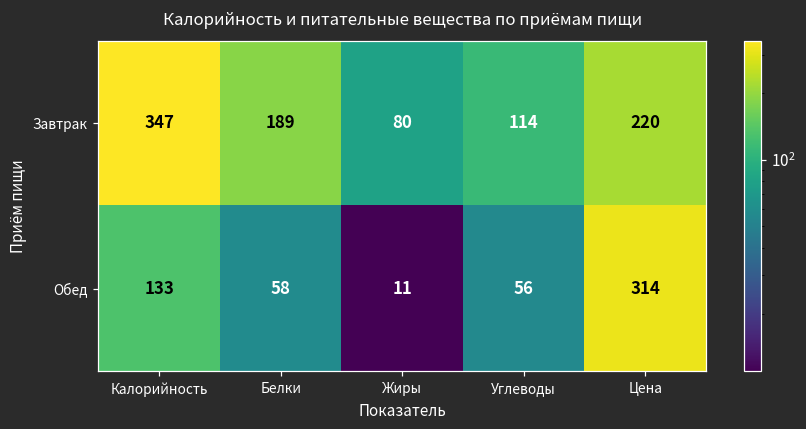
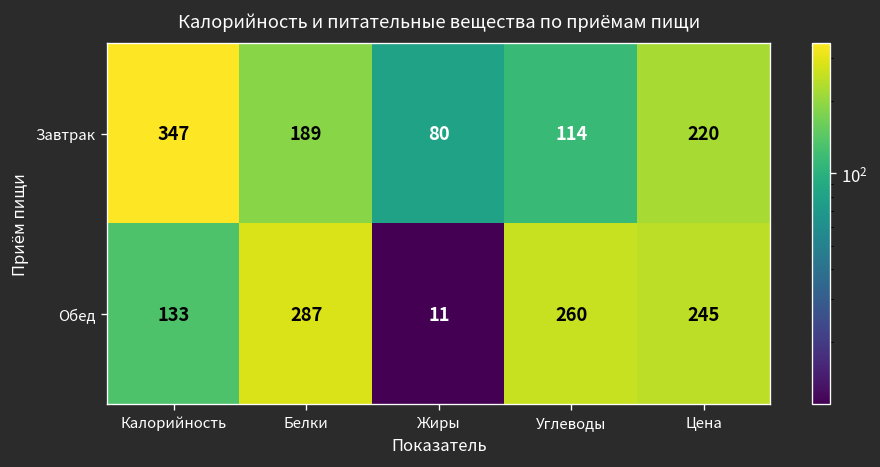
  {
    "Завтрак": {
      "Калорийность": 347,
      "Белки": 189,
      "Жиры": 80,
      "Углеводы": 114,
      "Цена": 220
    },
    "Обед": {
      "Калорийность": 133,
-     "Белки": 58,
+     "Белки": 287,
      "Жиры": 11,
-     "Углеводы": 56,
-     "Цена": 314
+     "Углеводы": 260,
+     "Цена": 245
    }
  }
